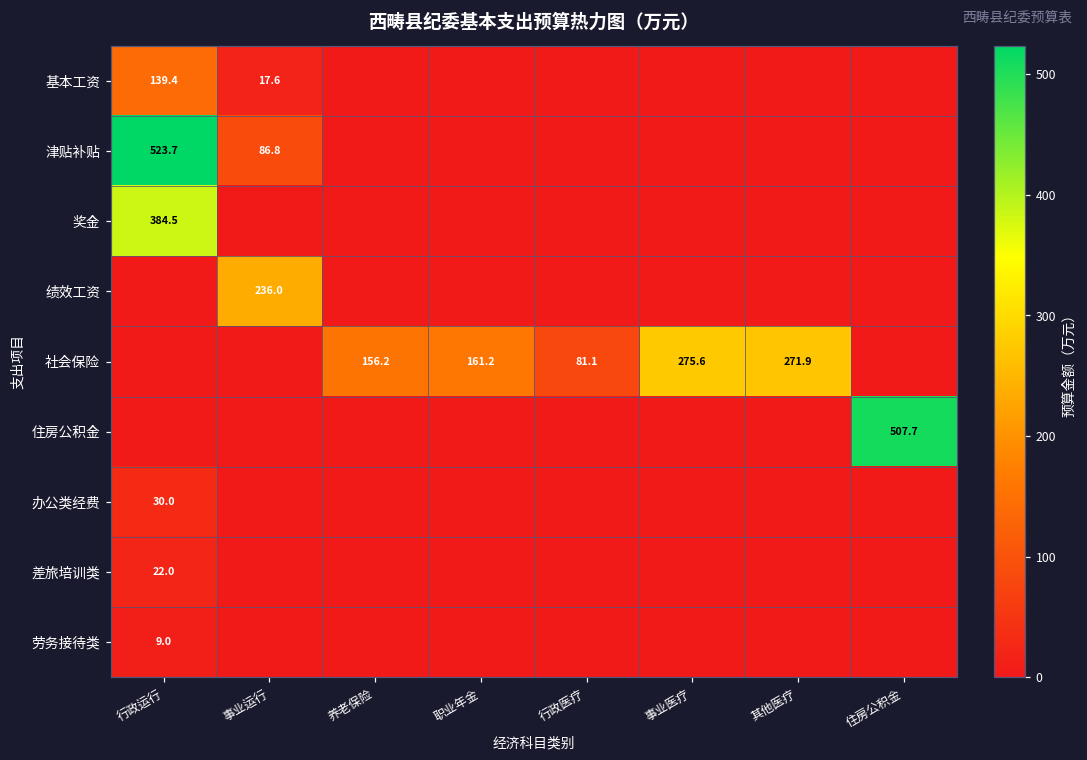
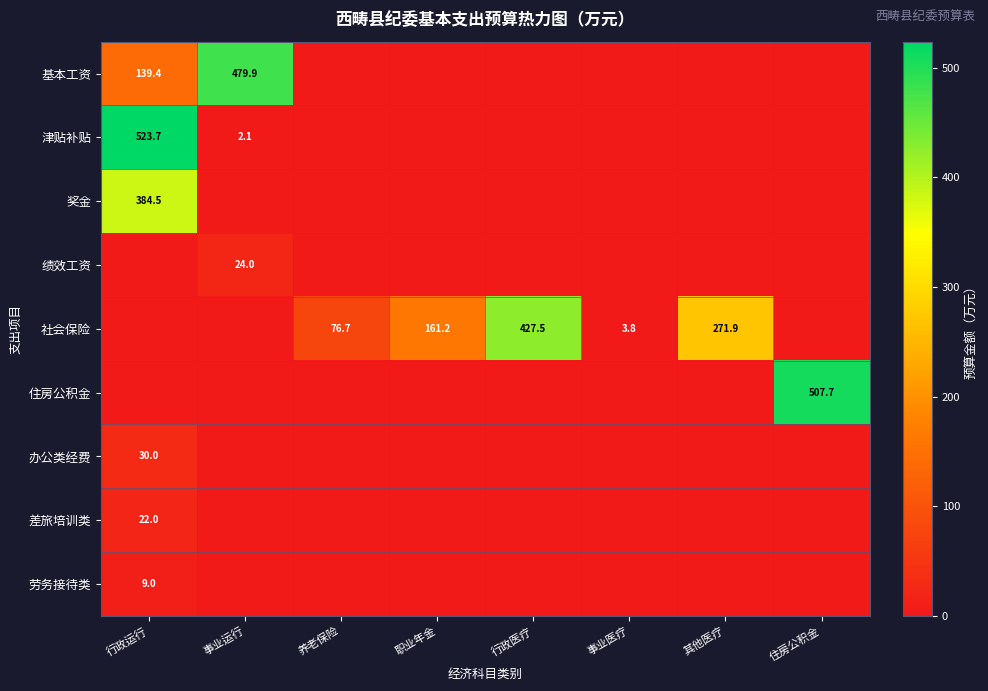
  {
    "基本工资": {
      "行政运行": 139.4,
-     "事业运行": 17.6
+     "事业运行": 479.9
    },
    "津贴补贴": {
      "行政运行": 523.7,
-     "事业运行": 86.8
+     "事业运行": 2.1
    },
    "奖金": {
      "行政运行": 384.5
    },
    "绩效工资": {
-     "事业运行": 236.0
+     "事业运行": 24.0
    },
    "社会保险": {
-     "养老保险": 156.2,
+     "养老保险": 76.7,
      "职业年金": 161.2,
-     "行政医疗": 81.1,
-     "事业医疗": 275.6,
+     "行政医疗": 427.5,
+     "事业医疗": 3.8,
      "其他医疗": 271.9
    },
    "住房公积金": {
      "住房公积金": 507.7
    },
    "办公类经费": {
      "行政运行": 30.0
    },
    "差旅培训类": {
      "行政运行": 22.0
    },
    "劳务接待类": {
      "行政运行": 9.0
    }
  }
